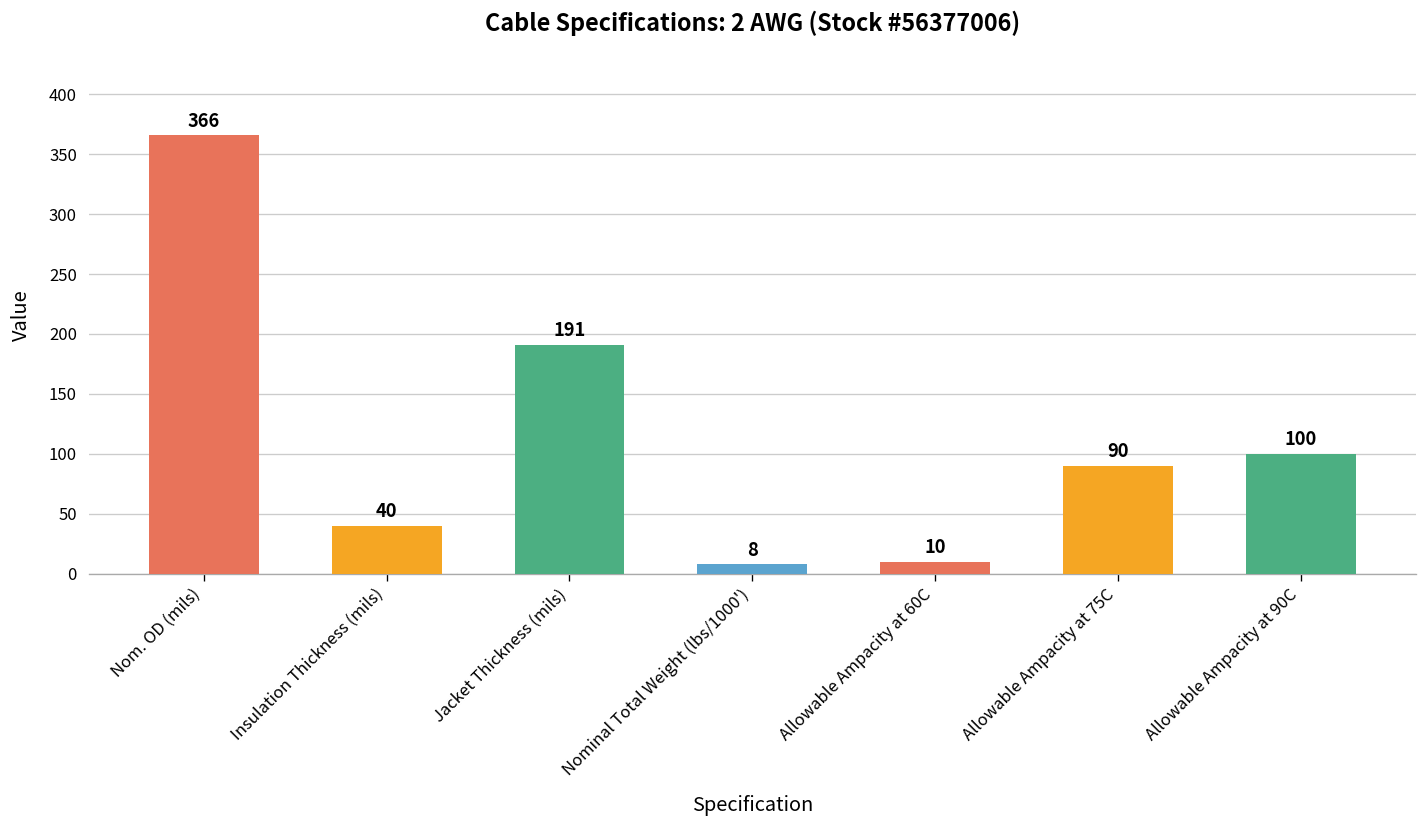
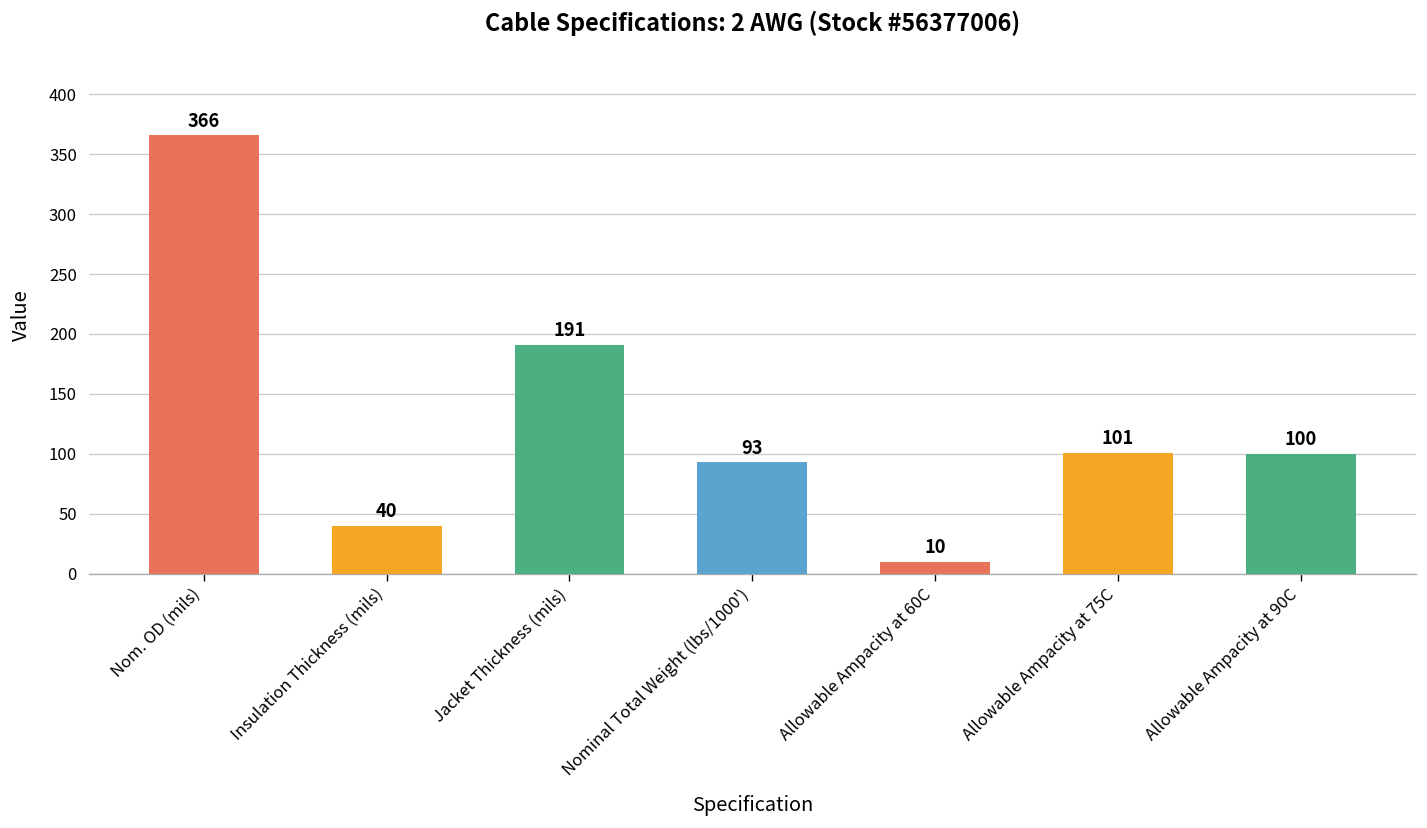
  {
    "Nom. OD (mils)": 366,
    "Insulation Thickness (mils)": 40,
    "Jacket Thickness (mils)": 191,
-   "Nominal Total Weight (lbs/1000')": 8,
+   "Nominal Total Weight (lbs/1000')": 93,
    "Allowable Ampacity at 60C": 10,
-   "Allowable Ampacity at 75C": 90,
+   "Allowable Ampacity at 75C": 101,
    "Allowable Ampacity at 90C": 100
  }
